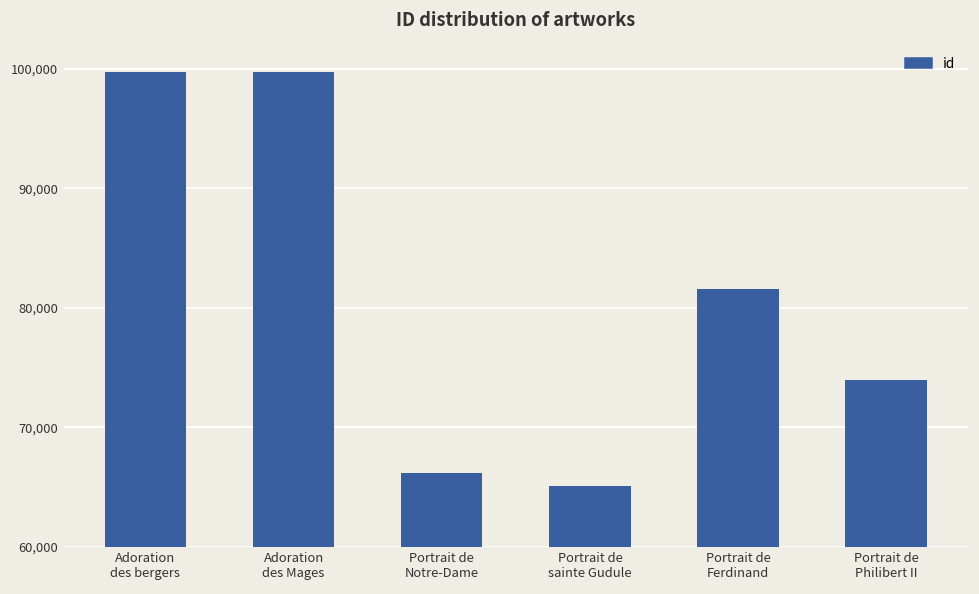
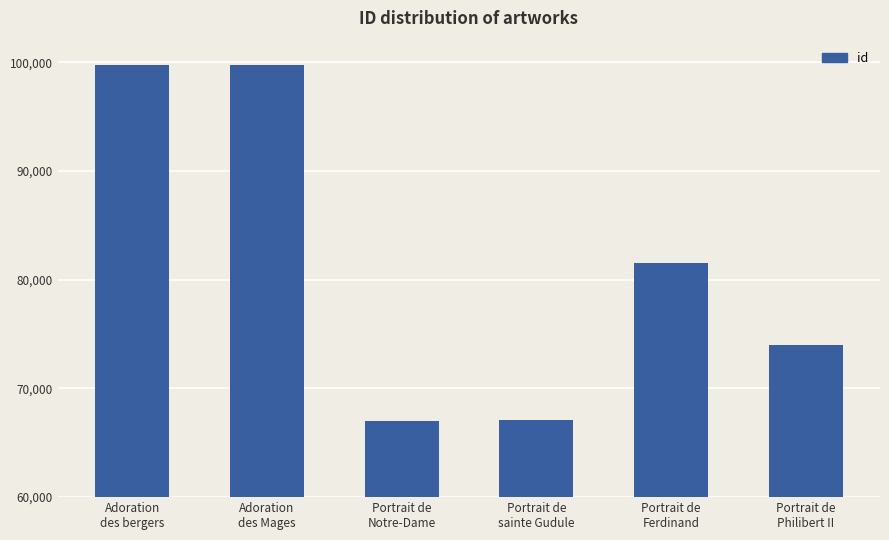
  {
    "Adoration des bergers": "99,700",
    "Adoration des Mages": "99,700",
-   "Portrait de Notre-Dame": "66,200",
-   "Portrait de sainte Gudule": "65,100",
+   "Portrait de Notre-Dame": "67,000",
+   "Portrait de sainte Gudule": "67,100",
    "Portrait de Ferdinand": "81,500",
    "Portrait de Philibert II": "74,000"
  }
